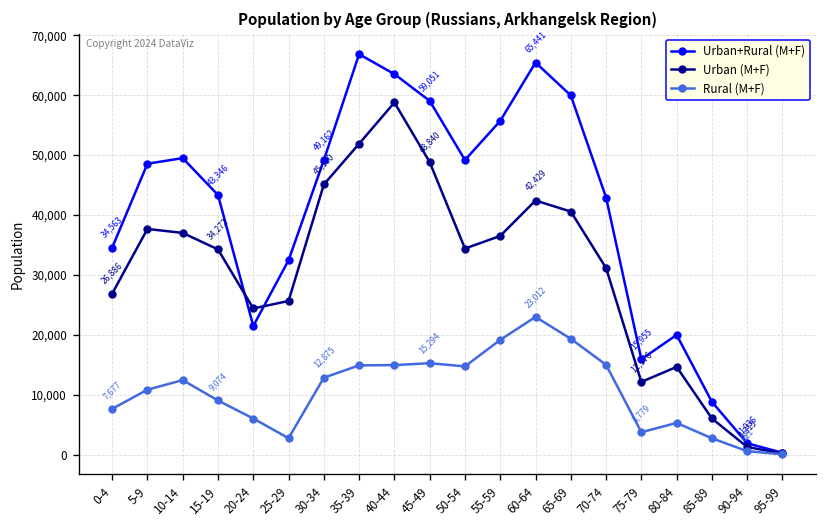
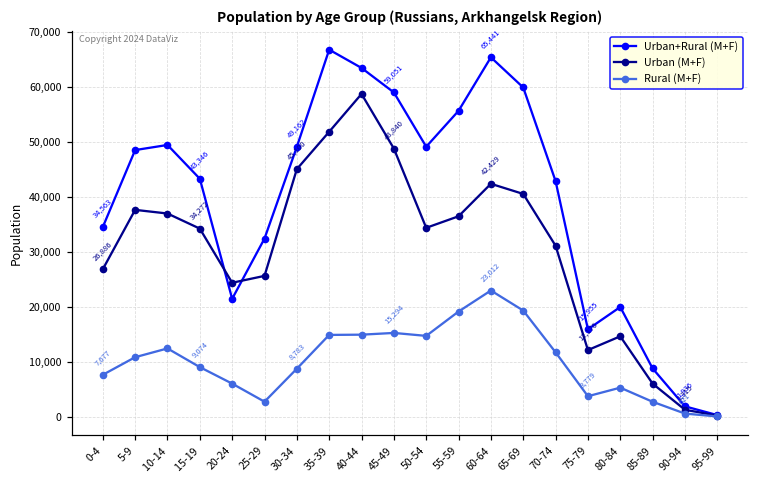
  {
    "Urban+Rural (M+F)": {
      "0-4": "34,563",
      "15-19": "43,346",
      "30-34": "49,162",
      "45-49": "59,051",
      "60-64": "65,441",
      "75-79": "15,955"
    },
    "Urban (M+F)": {
      "0-4": "26,886",
      "15-19": "34,272",
      "45-49": "48,840",
      "60-64": "42,429"
    },
    "Rural (M+F)": {
      "0-4": "7,677",
      "15-19": "9,074",
-     "30-34": "12,875",
+     "30-34": "8,783",
      "45-49": "15,294",
      "60-64": "23,012",
-     "70-74": "15,000",
+     "70-74": "12,000",
      "75-79": "3,779"
    }
  }
